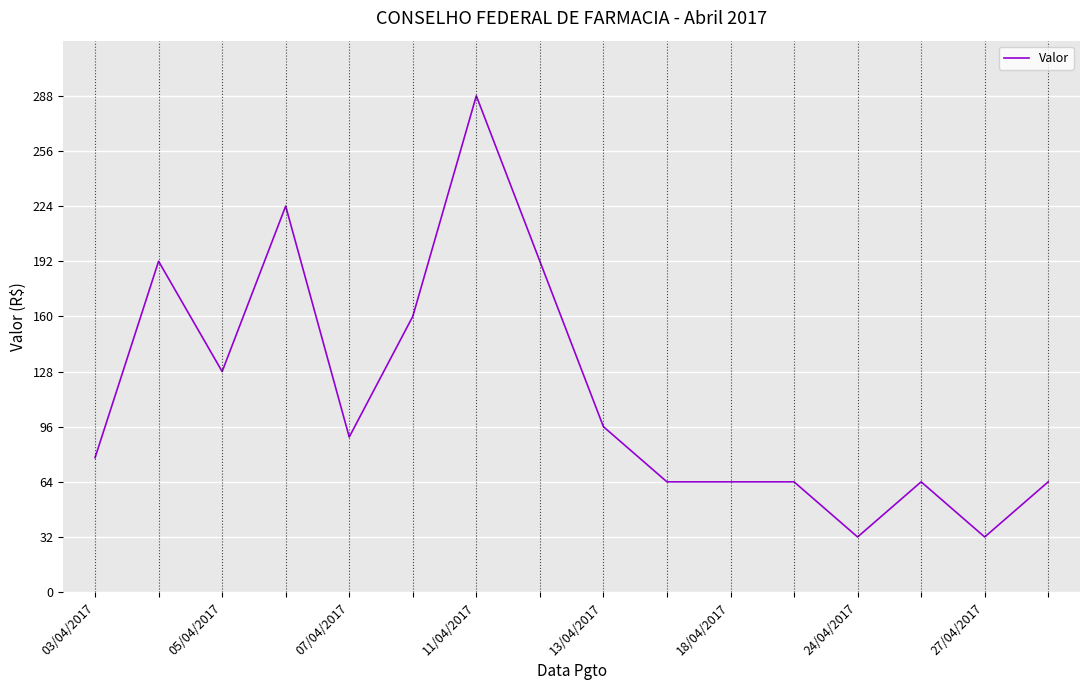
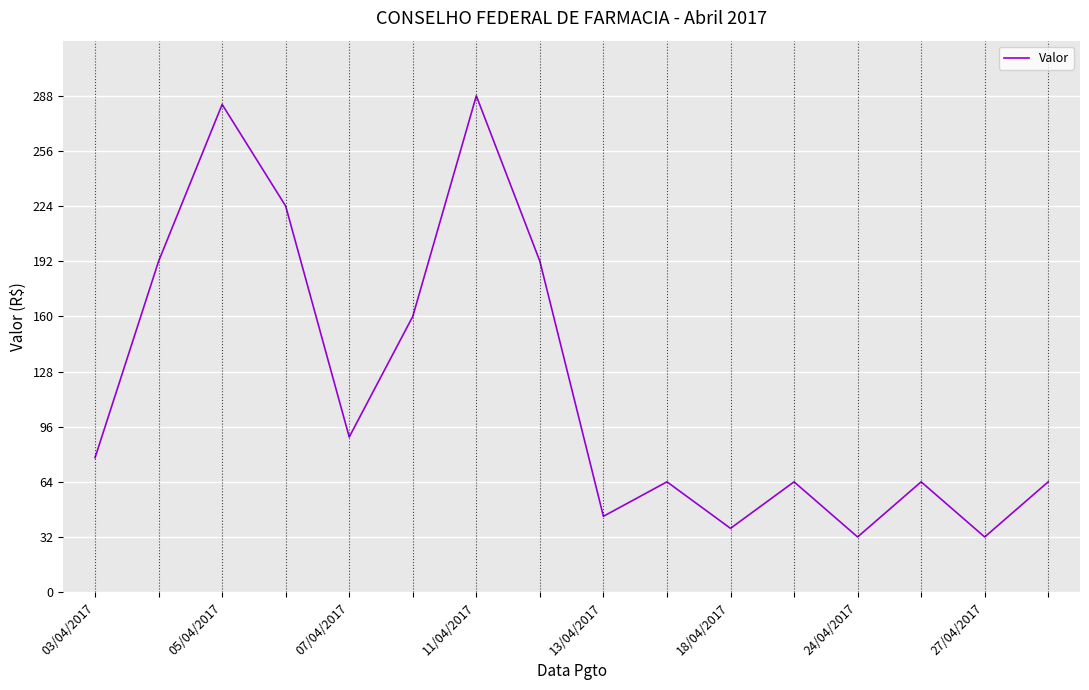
  {
    "03/04/2017": 78,
-   "05/04/2017": 128,
+   "05/04/2017": 283,
    "07/04/2017": 90,
    "11/04/2017": 288,
-   "13/04/2017": 96,
-   "18/04/2017": 64,
+   "13/04/2017": 44,
+   "18/04/2017": 37,
    "24/04/2017": 32,
    "27/04/2017": 32
  }
